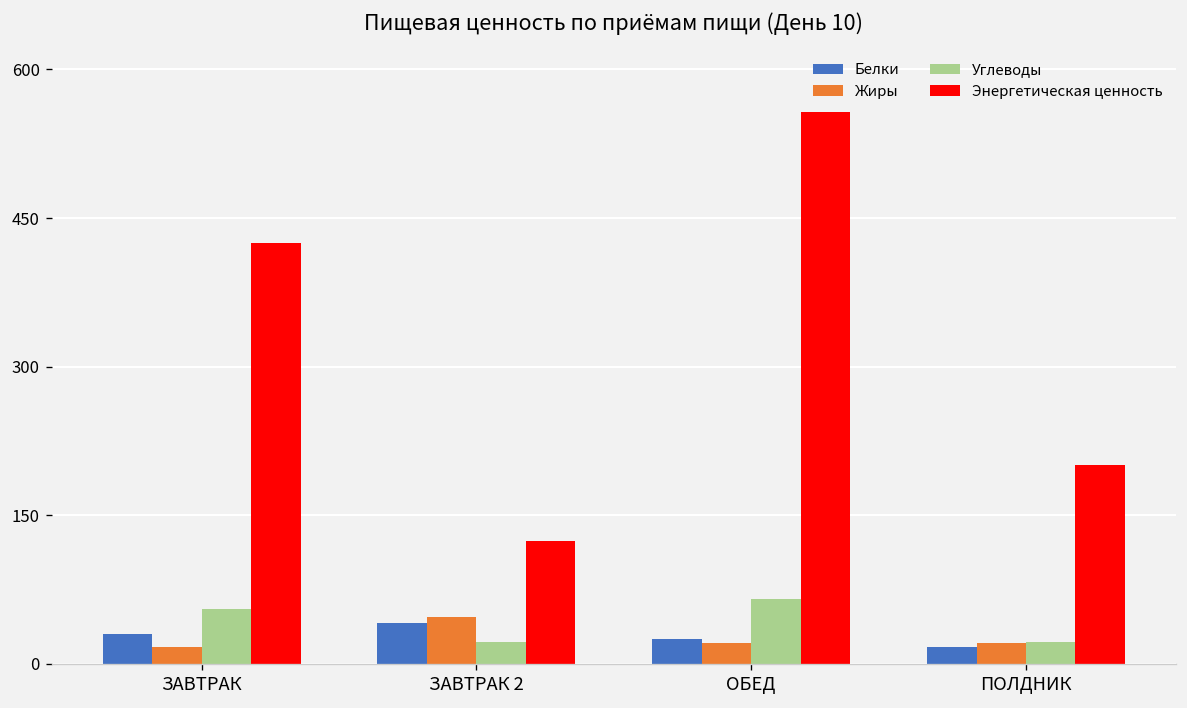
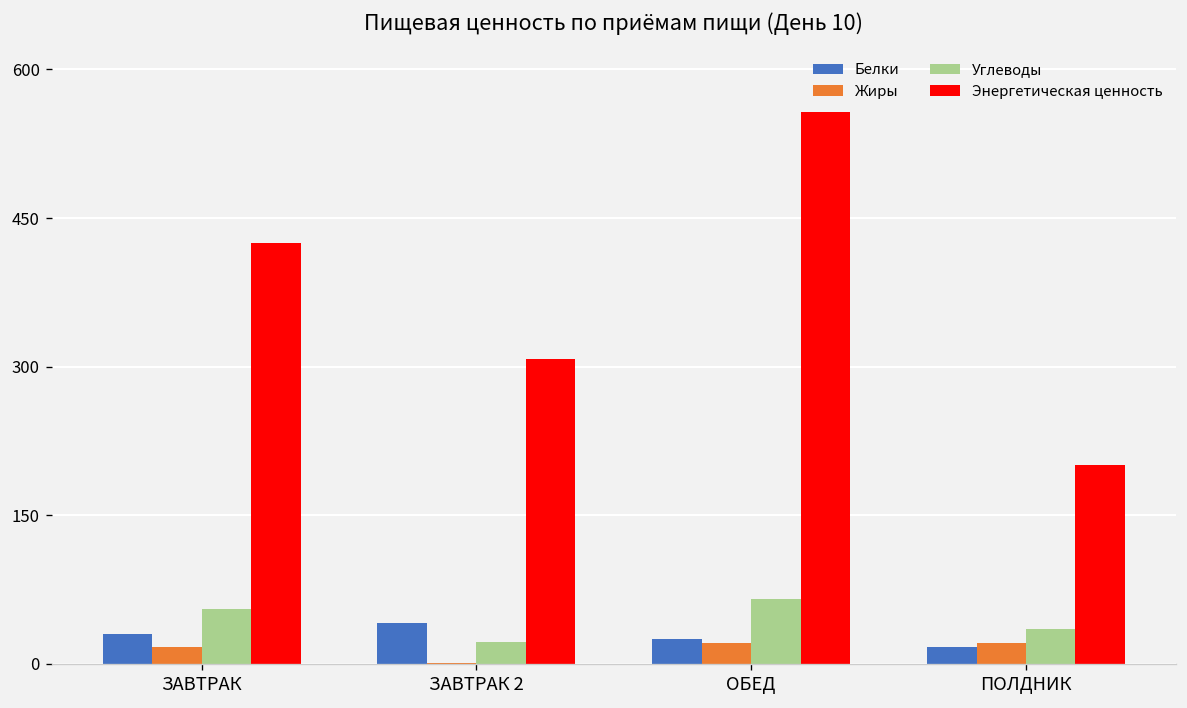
  {
    "Белки": {
      "ЗАВТРАК": 30,
      "ЗАВТРАК 2": 40,
      "ОБЕД": 30,
      "ПОЛДНИК": 20
    },
    "Жиры": {
      "ЗАВТРАК": 20,
-     "ЗАВТРАК 2": 50,
+     "ЗАВТРАК 2": 0,
      "ОБЕД": 20,
      "ПОЛДНИК": 20
    },
    "Углеводы": {
      "ЗАВТРАК": 60,
      "ЗАВТРАК 2": 20,
      "ОБЕД": 70,
-     "ПОЛДНИК": 20
+     "ПОЛДНИК": 40
    },
    "Энергетическая ценность": {
      "ЗАВТРАК": 420,
-     "ЗАВТРАК 2": 120,
+     "ЗАВТРАК 2": 310,
      "ОБЕД": 560,
      "ПОЛДНИК": 200
    }
  }
